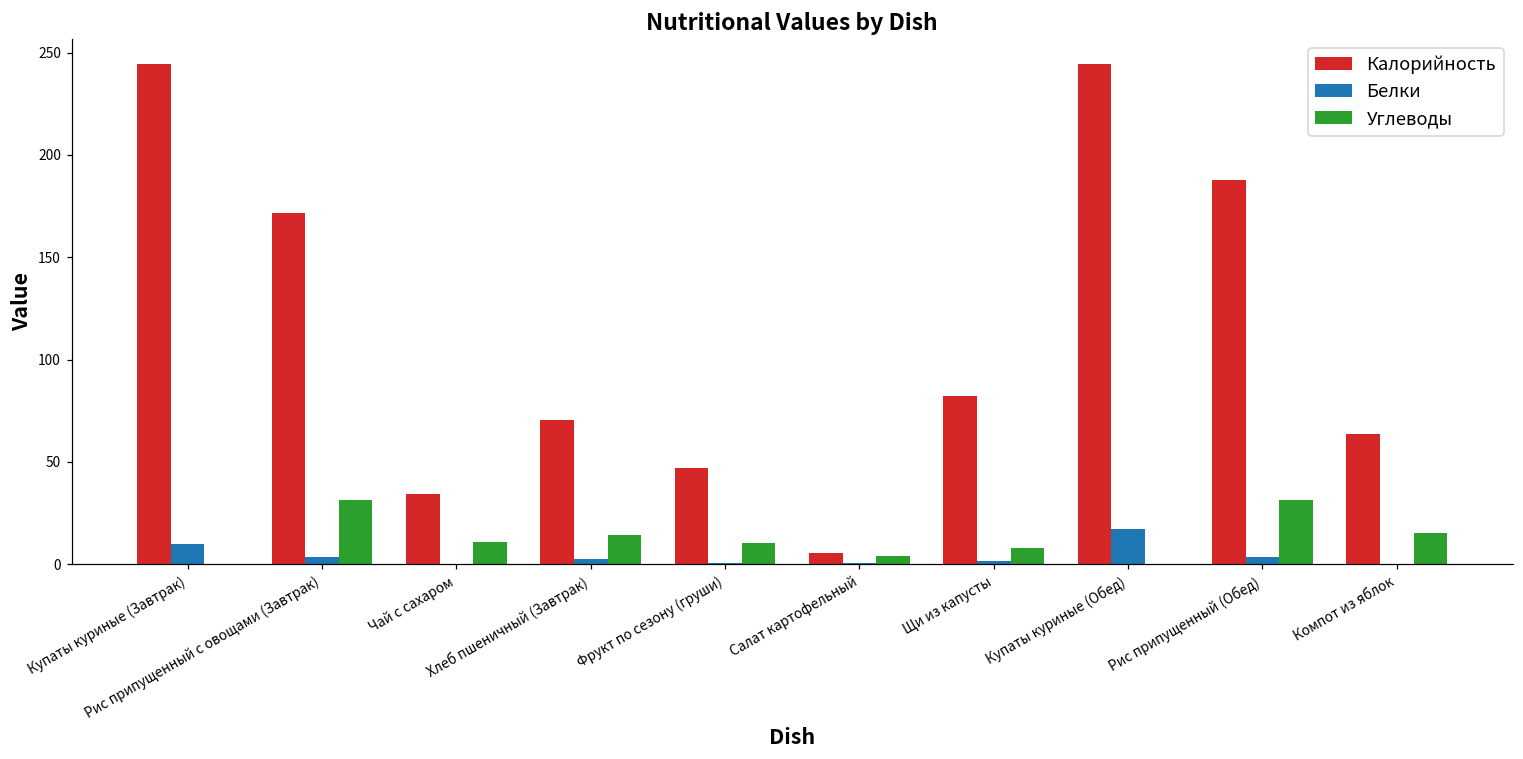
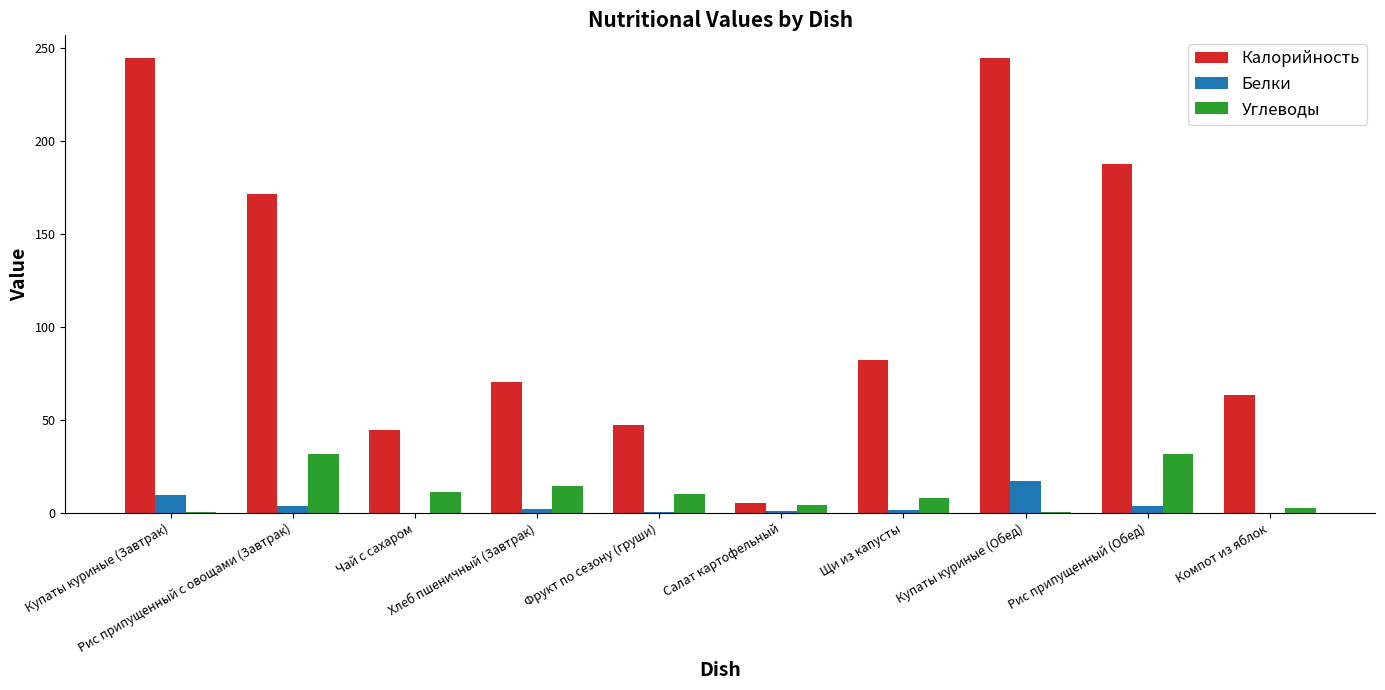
  {
    "Калорийность": {
      "Купаты куриные (Завтрак)": 245,
      "Рис припущенный с овощами (Завтрак)": 172,
-     "Чай с сахаром": 34,
+     "Чай с сахаром": 44,
      "Хлеб пшеничный (Завтрак)": 71,
      "Фрукт по сезону (груши)": 47,
      "Салат картофельный": 6,
      "Щи из капусты": 82,
      "Купаты куриные (Обед)": 245,
      "Рис припущенный (Обед)": 188,
      "Компот из яблок": 64
    },
    "Белки": {
      "Купаты куриные (Завтрак)": 10,
      "Рис припущенный с овощами (Завтрак)": 3,
      "Чай с сахаром": 0,
      "Хлеб пшеничный (Завтрак)": 2,
      "Щи из капусты": 2,
      "Купаты куриные (Обед)": 17,
      "Рис припущенный (Обед)": 3
    },
    "Углеводы": {
      "Рис припущенный с овощами (Завтрак)": 32,
      "Чай с сахаром": 11,
      "Хлеб пшеничный (Завтрак)": 14,
      "Фрукт по сезону (груши)": 10,
      "Салат картофельный": 4,
      "Щи из капусты": 8,
      "Рис припущенный (Обед)": 32,
-     "Компот из яблок": 15
+     "Компот из яблок": 3
    }
  }
